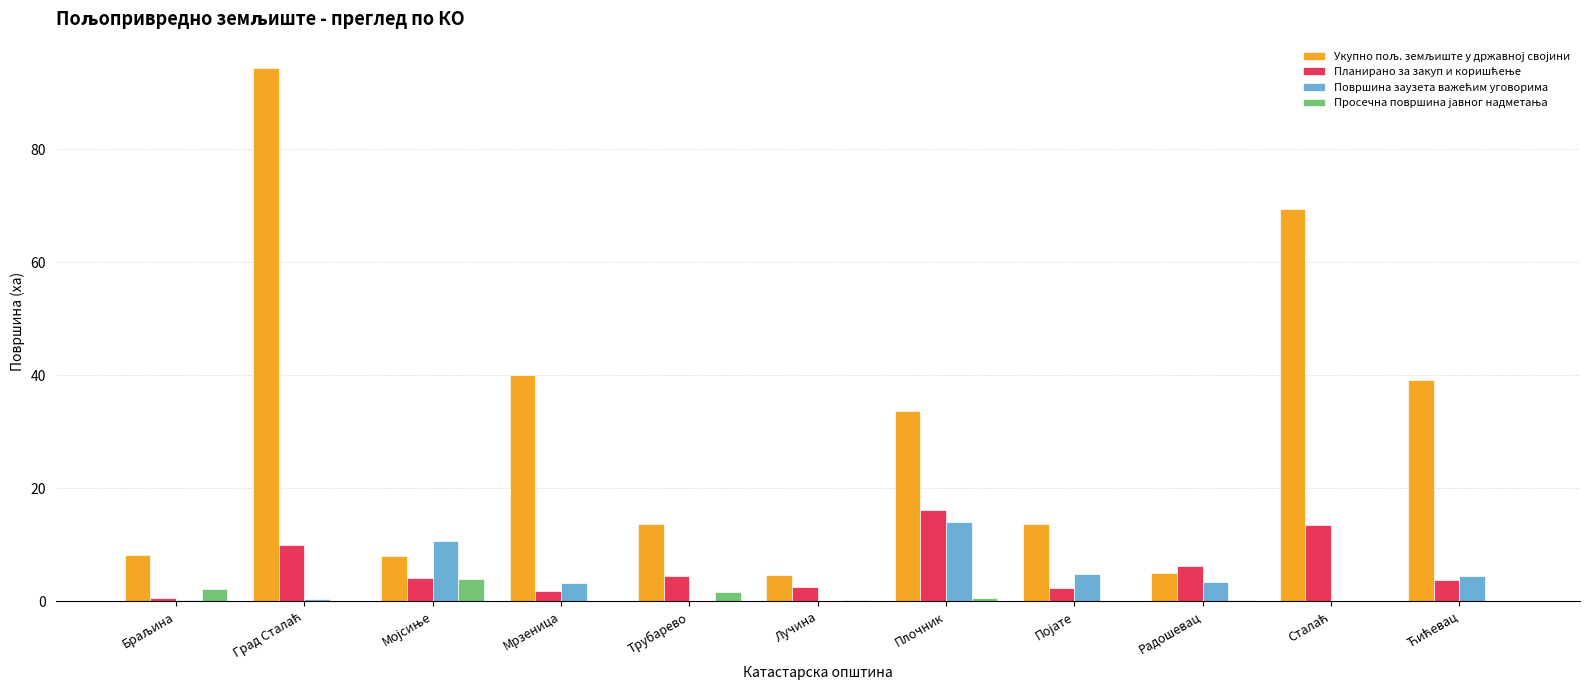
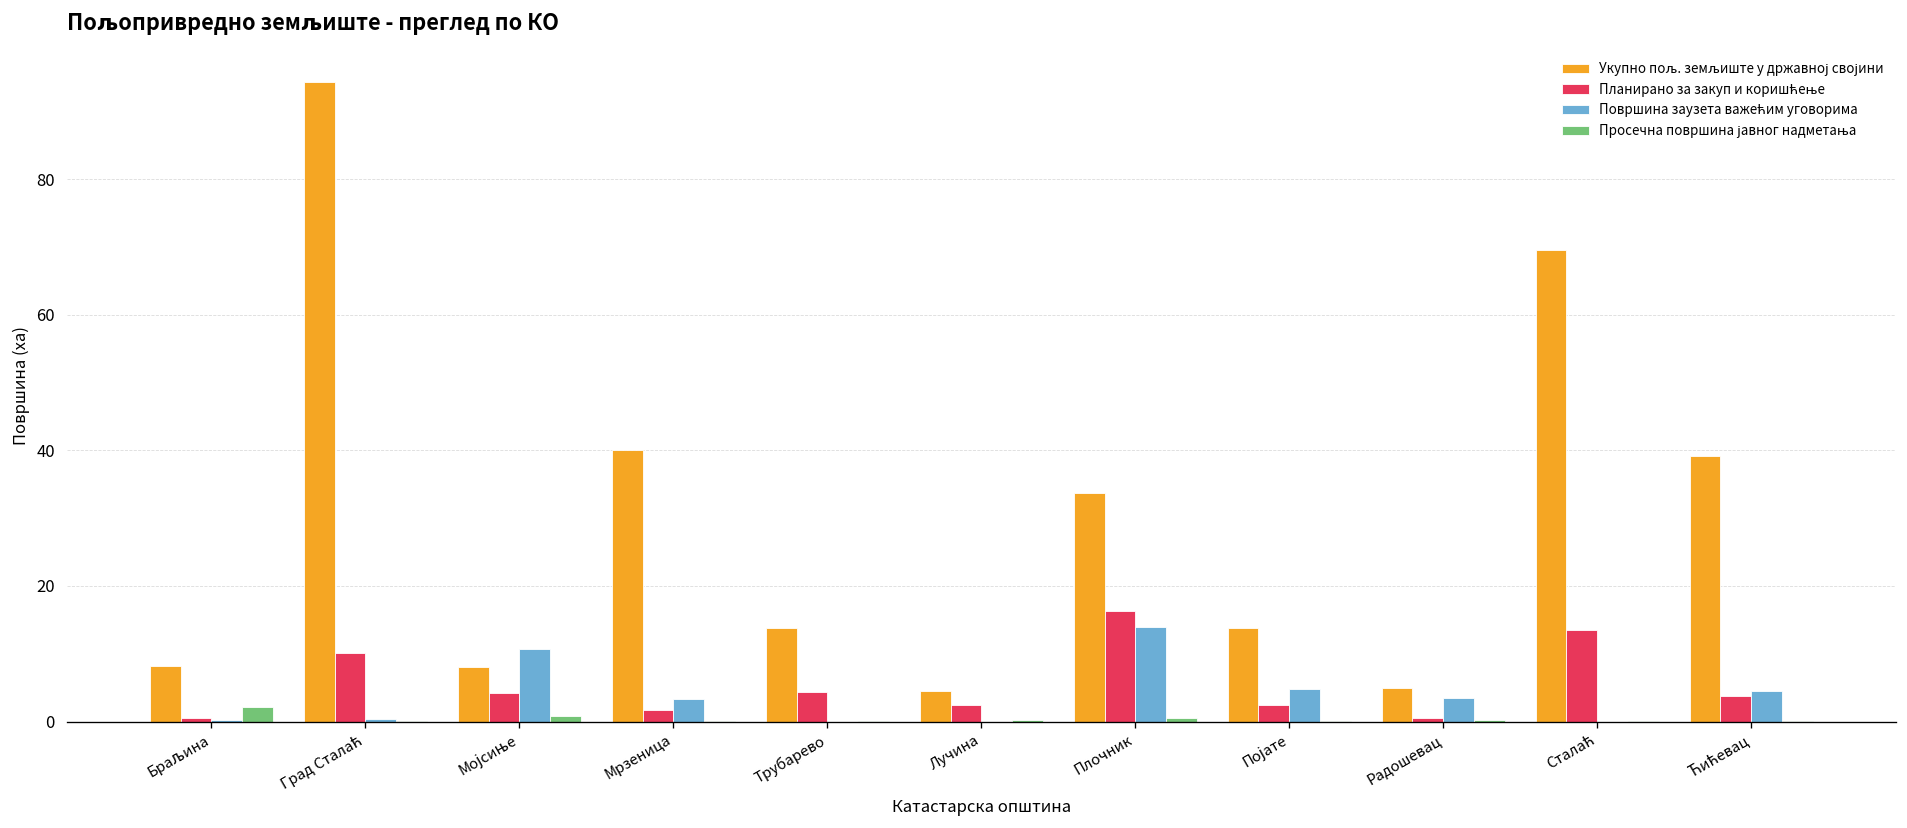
  {
    "Укупно пољ. земљиште у државној својини": {
      "Браљина": 8,
      "Град Сталаћ": 94,
      "Мојсиње": 8,
      "Мрзеница": 40,
      "Трубарево": 14,
      "Лучина": 5,
      "Плочник": 34,
      "Појате": 14,
      "Радошевац": 5,
      "Сталаћ": 69,
      "Ћићевац": 39
    },
    "Планирано за закуп и коришћење": {
      "Браљина": 1,
      "Град Сталаћ": 10,
      "Мојсиње": 4,
      "Мрзеница": 2,
      "Трубарево": 4,
      "Лучина": 2,
      "Плочник": 16,
      "Појате": 2,
-     "Радошевац": 6,
+     "Радошевац": 1,
      "Сталаћ": 13,
      "Ћићевац": 4
    },
    "Површина заузета важећим уговорима": {
      "Мојсиње": 11,
      "Мрзеница": 3,
      "Трубарево": 0,
      "Лучина": 0,
      "Плочник": 14,
      "Појате": 5,
      "Радошевац": 3,
      "Сталаћ": 0,
      "Ћићевац": 4
    },
    "Просечна површина јавног надметања": {
      "Браљина": 2,
-     "Мојсиње": 4,
-     "Трубарево": 2,
+     "Мојсиње": 1,
+     "Трубарево": 0,
      "Плочник": 1
    }
  }
